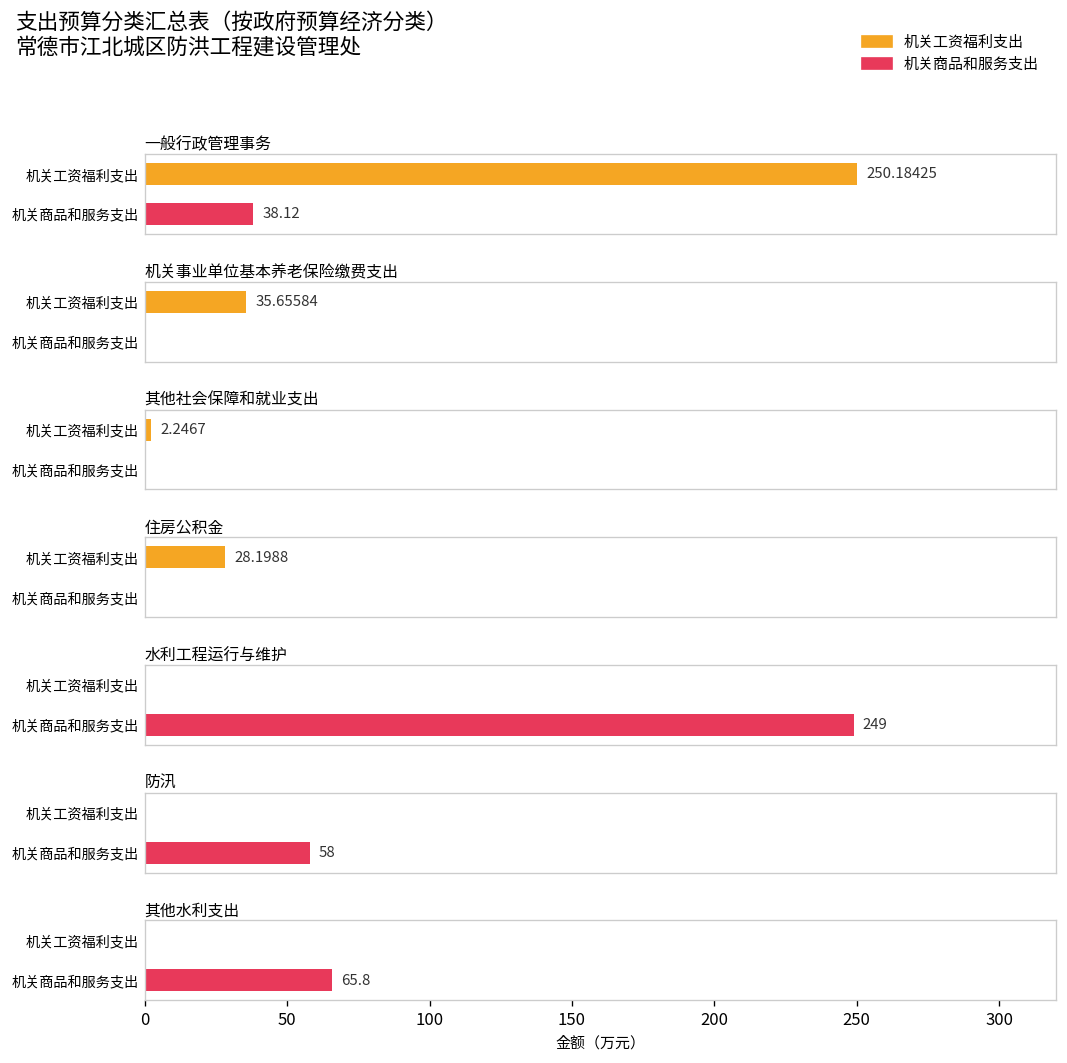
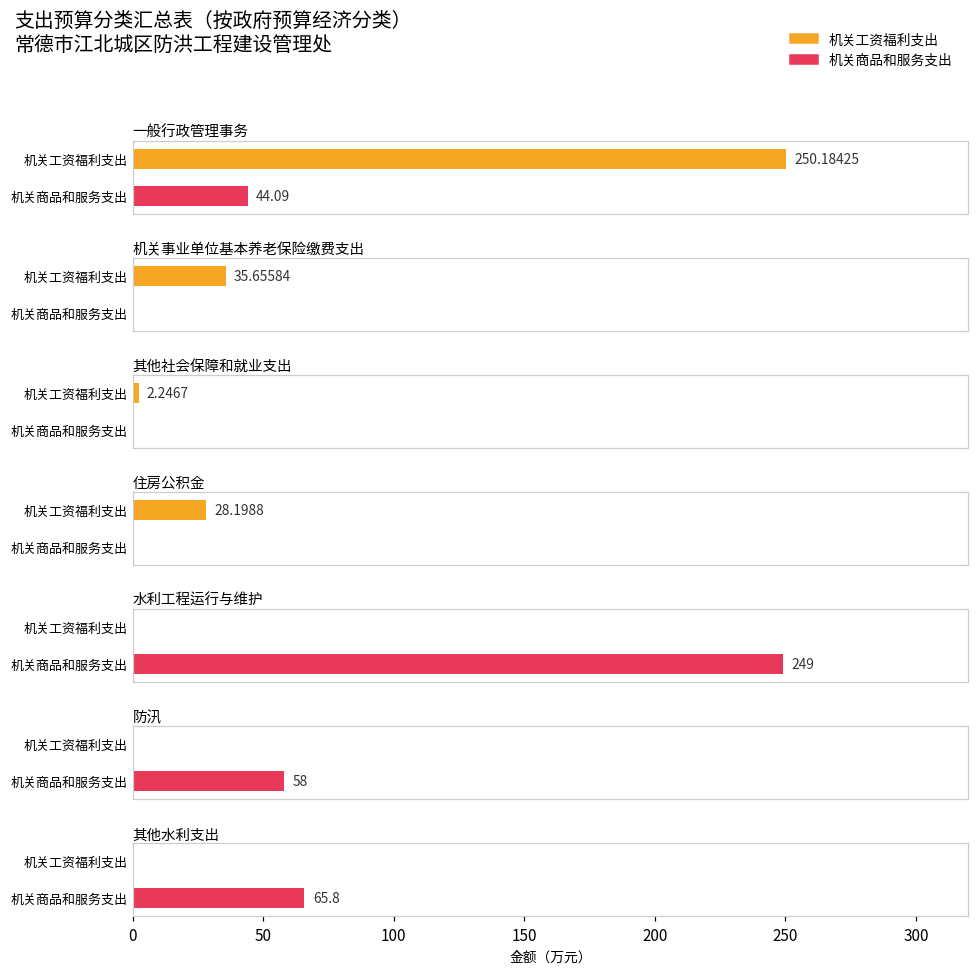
  {
    "一般行政管理事务": {
      "机关工资福利支出": 250.18425,
-     "机关商品和服务支出": 38.12
+     "机关商品和服务支出": 44.09
    },
    "机关事业单位基本养老保险缴费支出": {
      "机关工资福利支出": 35.65584
    },
    "其他社会保障和就业支出": {
      "机关工资福利支出": 2.2467
    },
    "住房公积金": {
      "机关工资福利支出": 28.1988
    },
    "水利工程运行与维护": {
      "机关商品和服务支出": 249
    },
    "防汛": {
      "机关商品和服务支出": 58
    },
    "其他水利支出": {
      "机关商品和服务支出": 65.8
    }
  }
